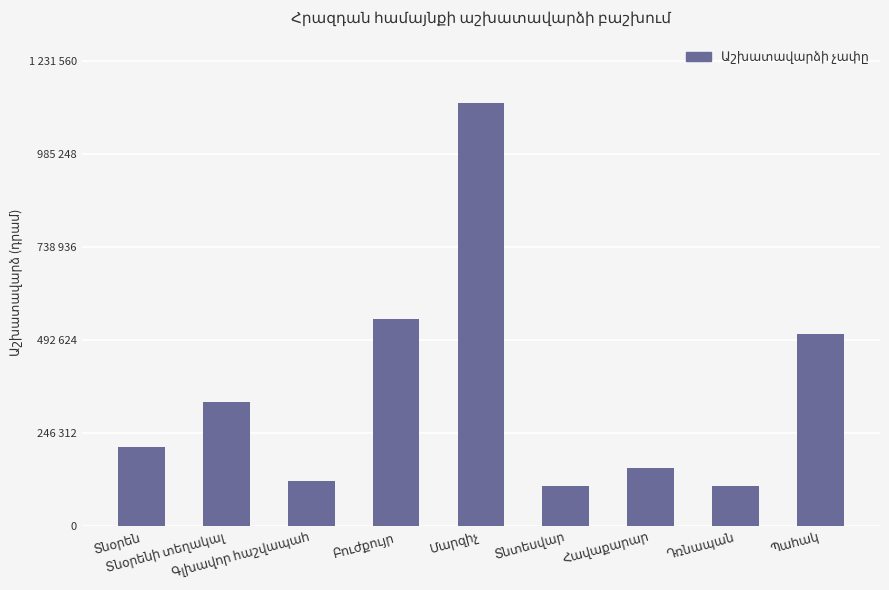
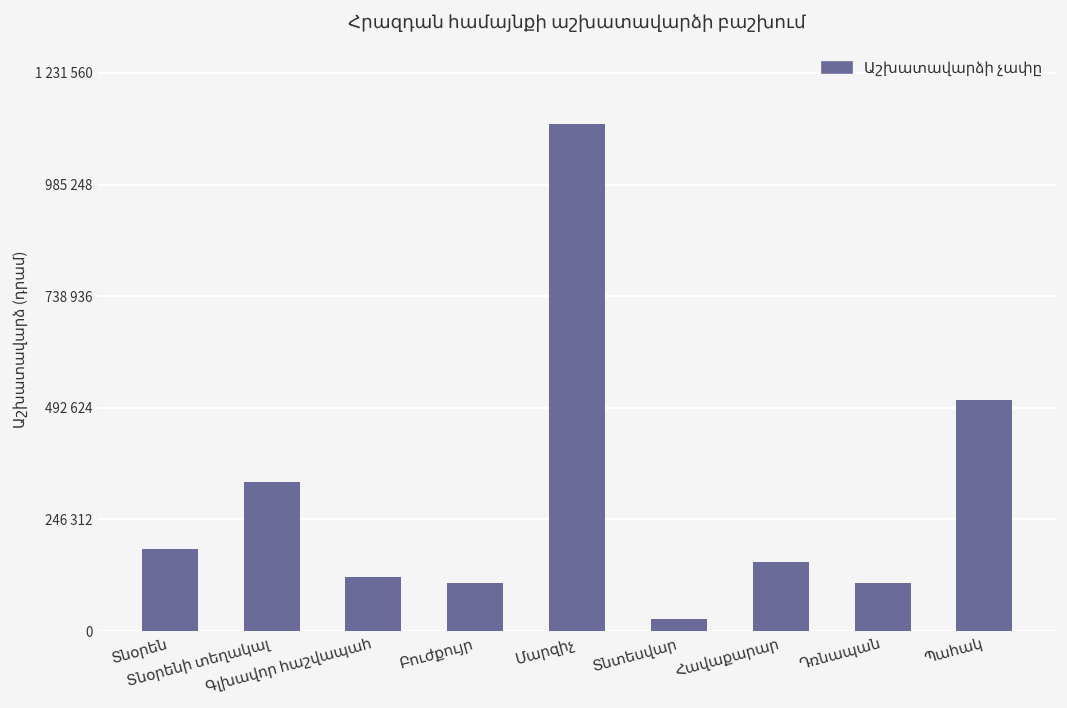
  {
-   "Տնօրեն": 210000,
+   "Տնօրեն": 180000,
    "Տնօրենի տեղակալ": 330000,
    "Գլխավոր հաշվապահ": 120000,
-   "Բուժքույր": 550000,
+   "Բուժքույր": 110000,
    "Մարզիչ": 1120000,
-   "Տնտեսվար": 110000,
+   "Տնտեսվար": 30000,
    "Հավաքարար": 150000,
    "Դռնապան": 110000,
    "Պահակ": 510000
  }
